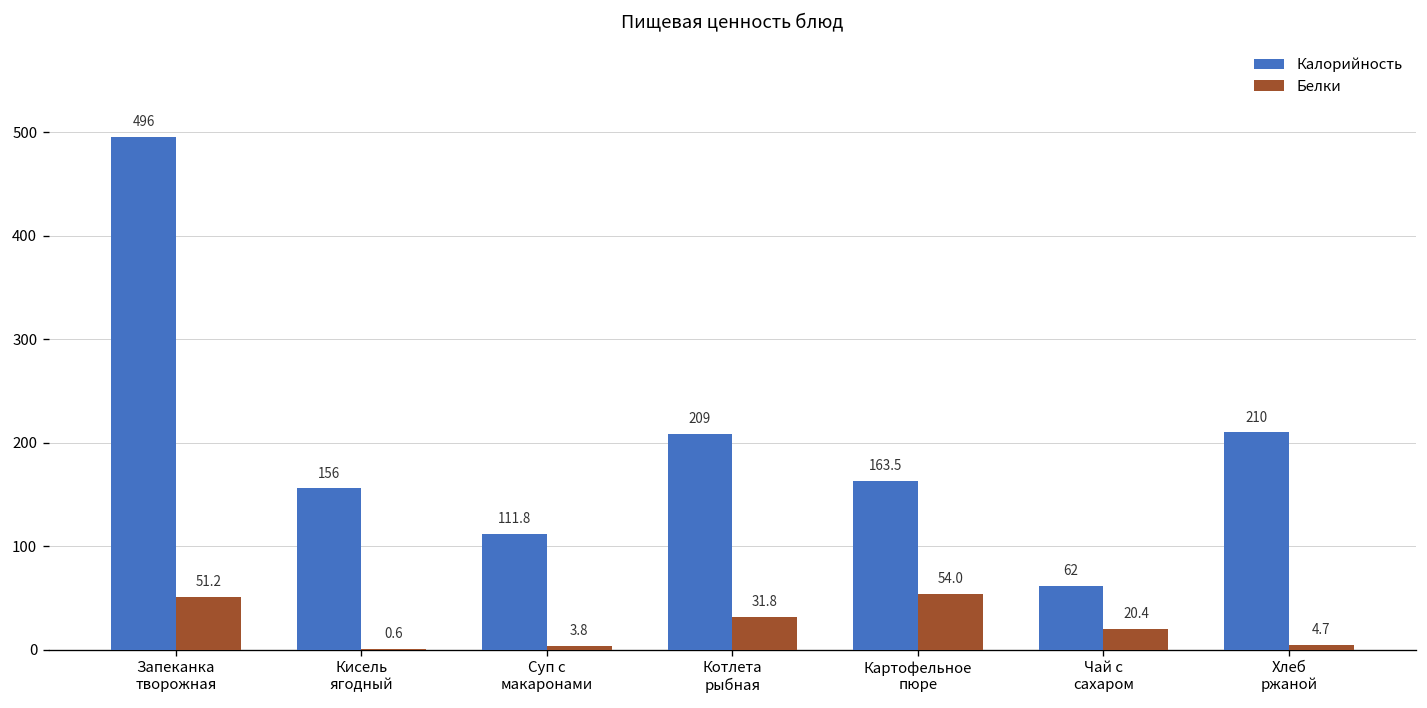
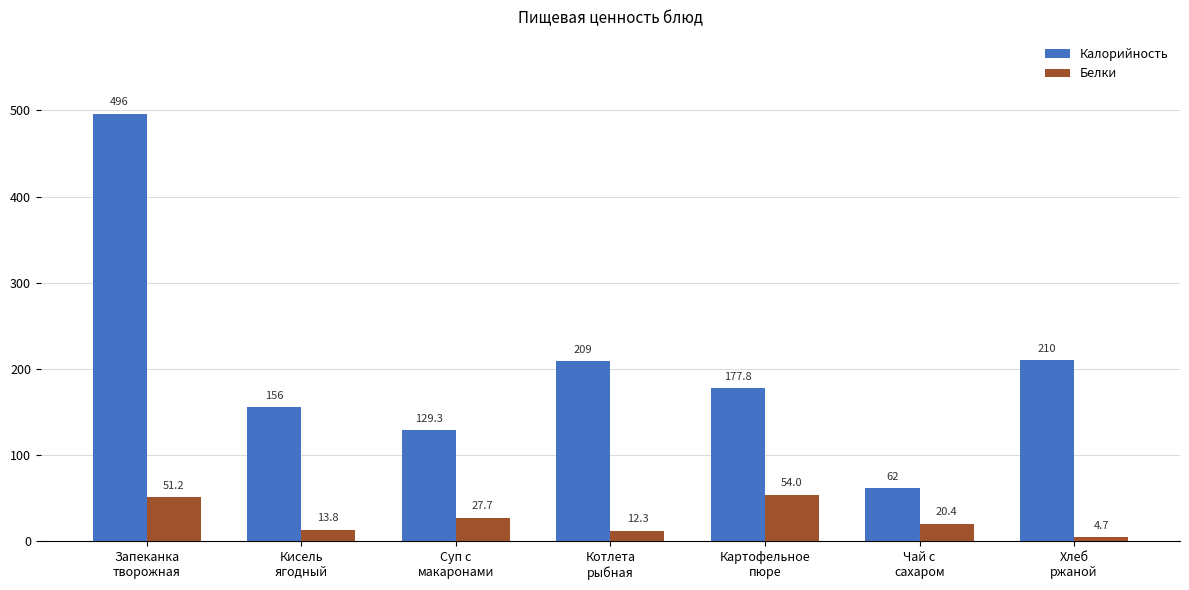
  {
    "Калорийность": {
      "Запеканка творожная": 496,
      "Кисель ягодный": 156,
-     "Суп с макаронами": 111.8,
+     "Суп с макаронами": 129.3,
      "Котлета рыбная": 209,
-     "Картофельное пюре": 163.5,
+     "Картофельное пюре": 177.8,
      "Чай с сахаром": 62,
      "Хлеб ржаной": 210
    },
    "Белки": {
      "Запеканка творожная": 51.2,
-     "Кисель ягодный": 0.6,
-     "Суп с макаронами": 3.8,
-     "Котлета рыбная": 31.8,
+     "Кисель ягодный": 13.8,
+     "Суп с макаронами": 27.7,
+     "Котлета рыбная": 12.3,
      "Картофельное пюре": 54.0,
      "Чай с сахаром": 20.4,
      "Хлеб ржаной": 4.7
    }
  }
